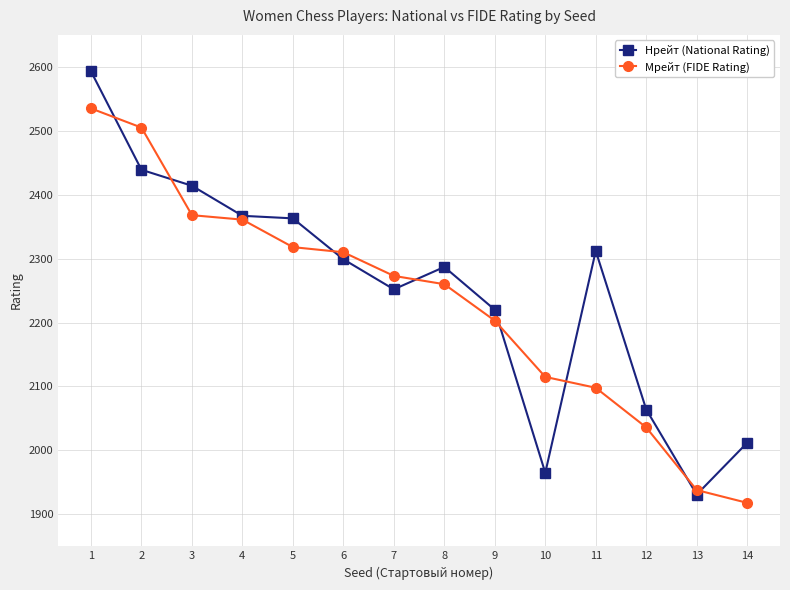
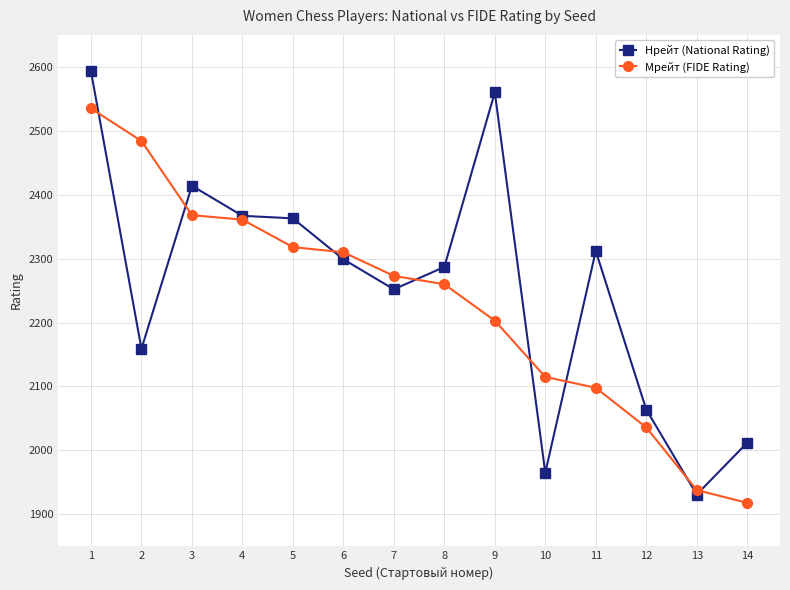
  {
    "Нрейт (National Rating)": {
      "1": 2590,
-     "2": 2440,
+     "2": 2160,
      "3": 2410,
      "4": 2370,
      "5": 2360,
      "6": 2300,
      "7": 2250,
      "8": 2290,
-     "9": 2220,
+     "9": 2560,
      "10": 1970,
      "11": 2310,
      "12": 2060,
      "13": 1930,
      "14": 2010
    },
    "Мрейт (FIDE Rating)": {
      "1": 2540,
-     "2": 2510,
+     "2": 2480,
      "3": 2370,
      "4": 2360,
      "5": 2320,
      "6": 2310,
      "7": 2270,
      "8": 2260,
      "9": 2200,
      "10": 2120,
      "11": 2100,
      "12": 2040,
      "13": 1940,
      "14": 1920
    }
  }
